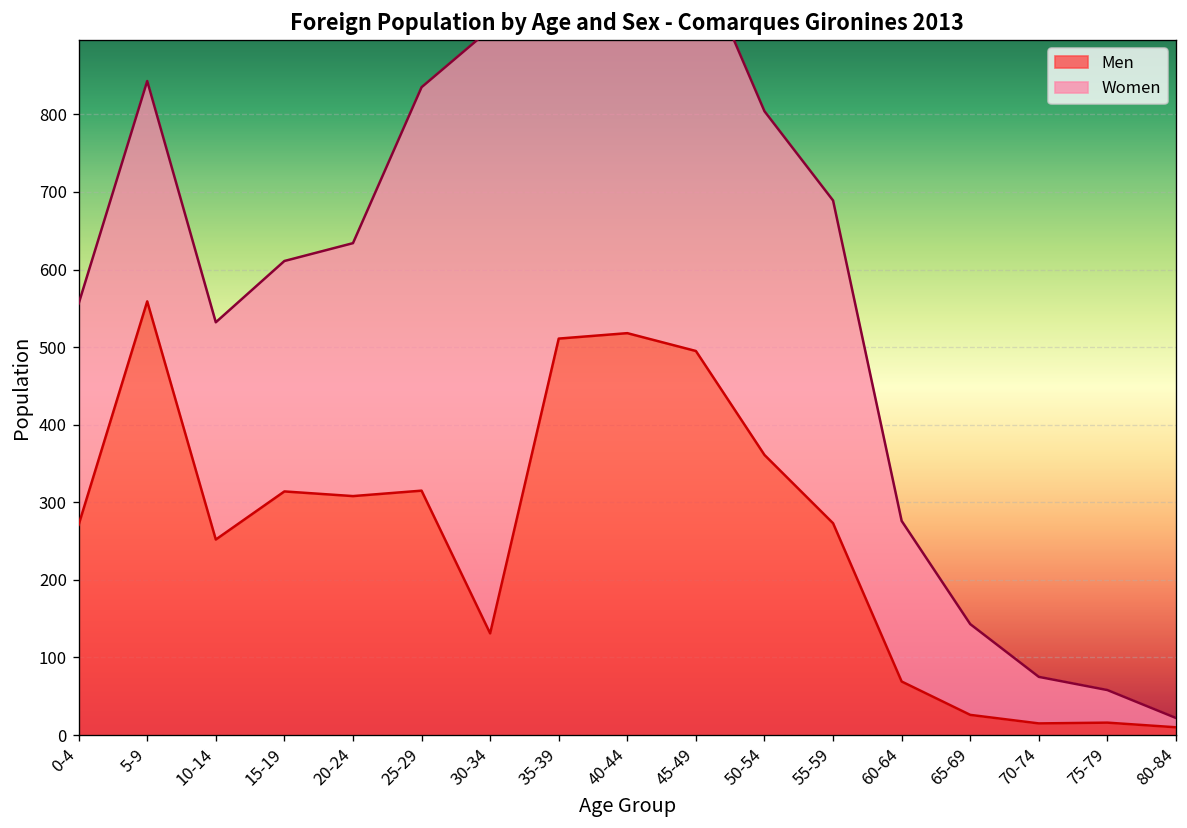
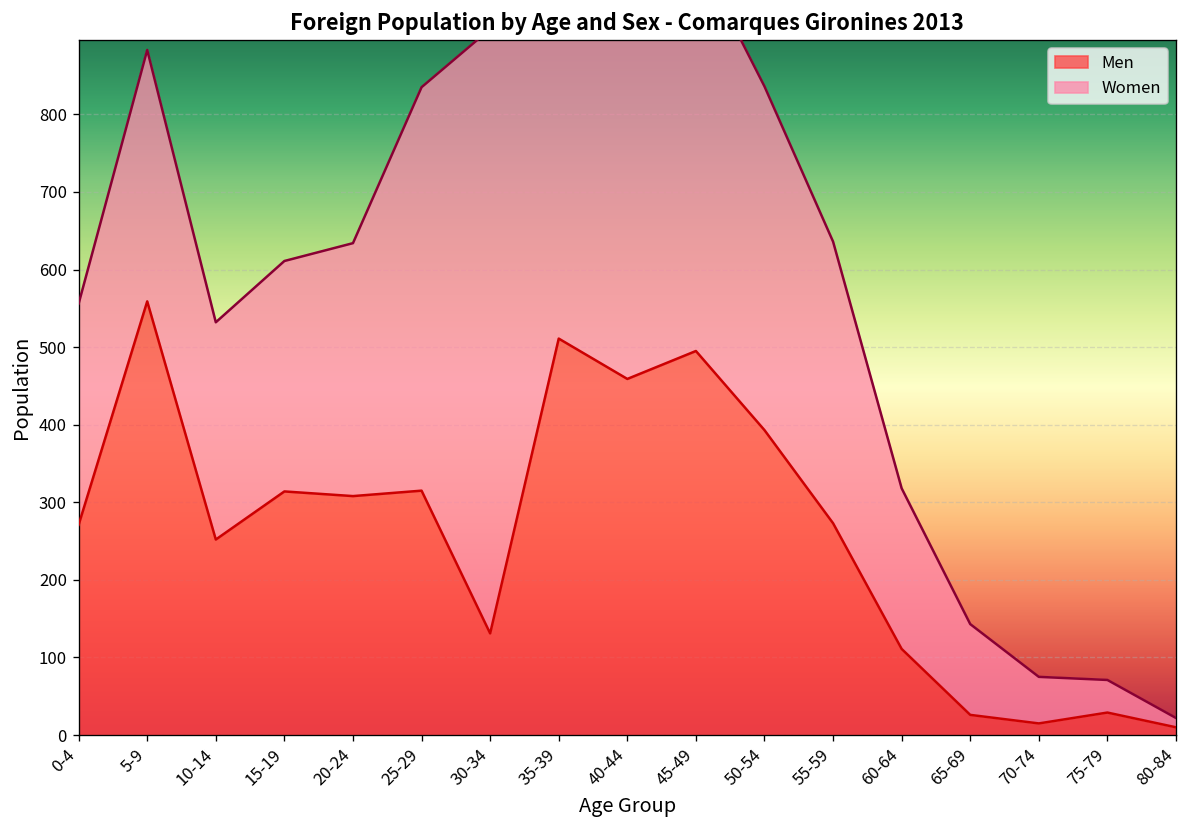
  {
    "Men": {
      "0-4": 270,
      "5-9": 560,
      "10-14": 250,
      "15-19": 310,
      "20-24": 310,
      "25-29": 320,
      "30-34": 130,
      "35-39": 510,
-     "40-44": 520,
+     "40-44": 460,
      "45-49": 500,
-     "50-54": 360,
+     "50-54": 390,
      "55-59": 270,
-     "60-64": 70,
+     "60-64": 110,
      "65-69": 30,
      "70-74": 20,
-     "75-79": 20,
+     "75-79": 30,
      "80-84": 10
    },
    "Women": {
      "0-4": 290,
-     "5-9": 280,
+     "5-9": 320,
      "10-14": 280,
      "15-19": 300,
      "20-24": 330,
      "25-29": 520,
      "50-54": 440,
-     "55-59": 420,
+     "55-59": 360,
      "60-64": 210,
      "65-69": 120,
      "70-74": 60,
      "75-79": 40,
      "80-84": 10
    }
  }
